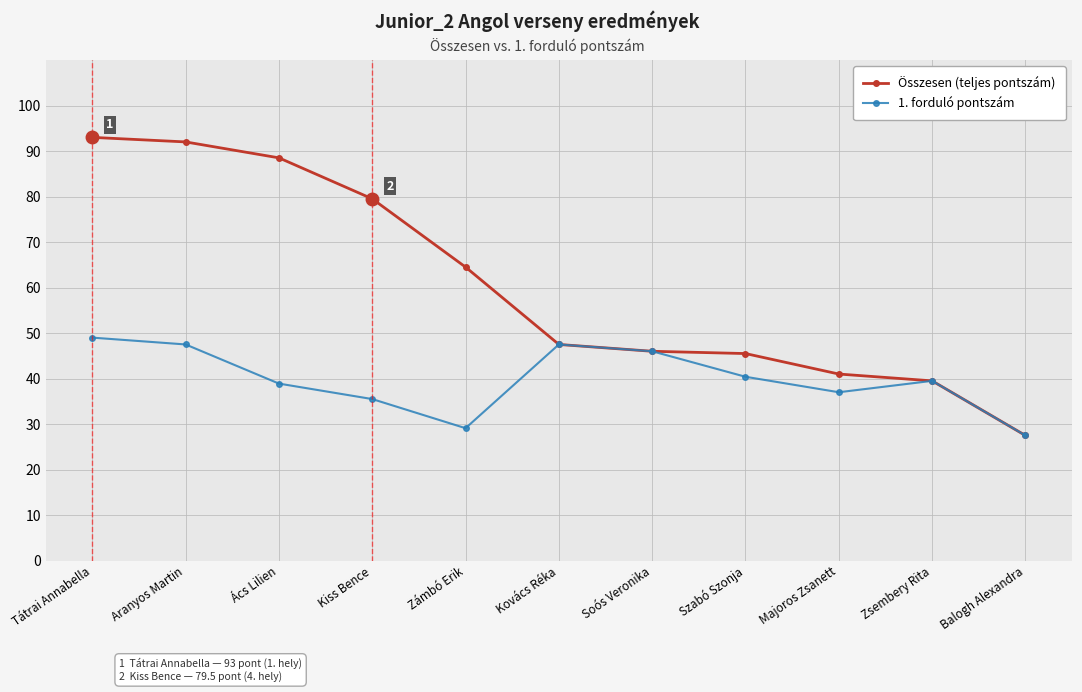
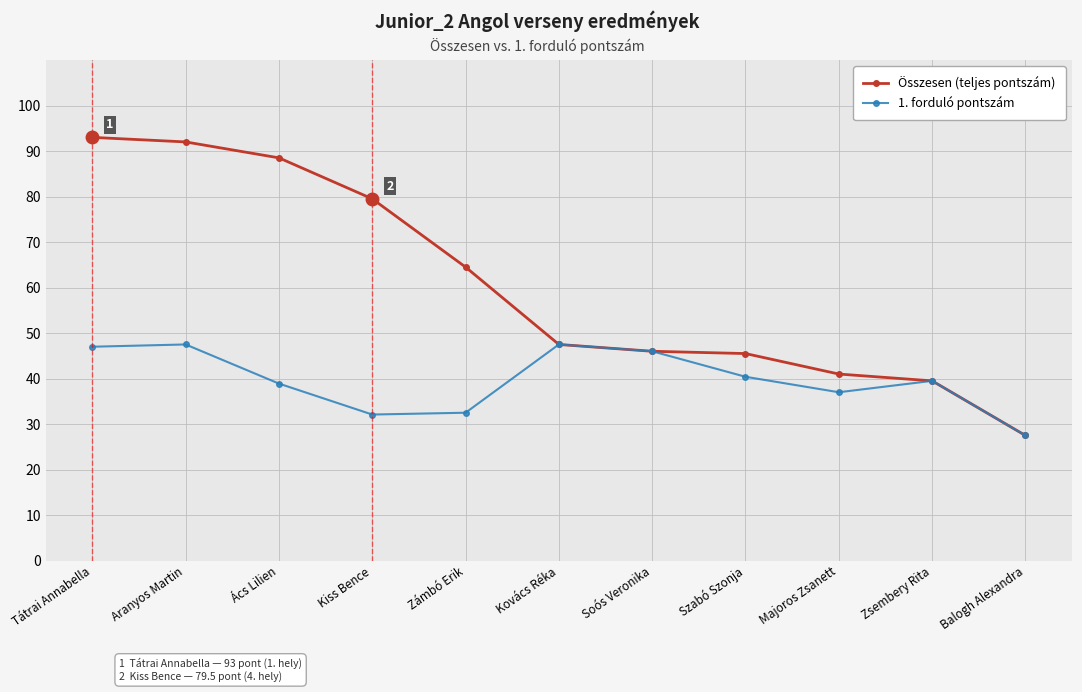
  {
    "1. forduló pontszám": {
-     "Tátrai Annabella": 49,
+     "Tátrai Annabella": 47,
      "Aranyos Martin": 48,
      "Ács Lilien": 39,
-     "Kiss Bence": 36,
-     "Zámbó Erik": 29,
+     "Kiss Bence": 32,
+     "Zámbó Erik": 33,
      "Szabó Szonja": 40,
      "Majoros Zsanett": 37
    }
  }
